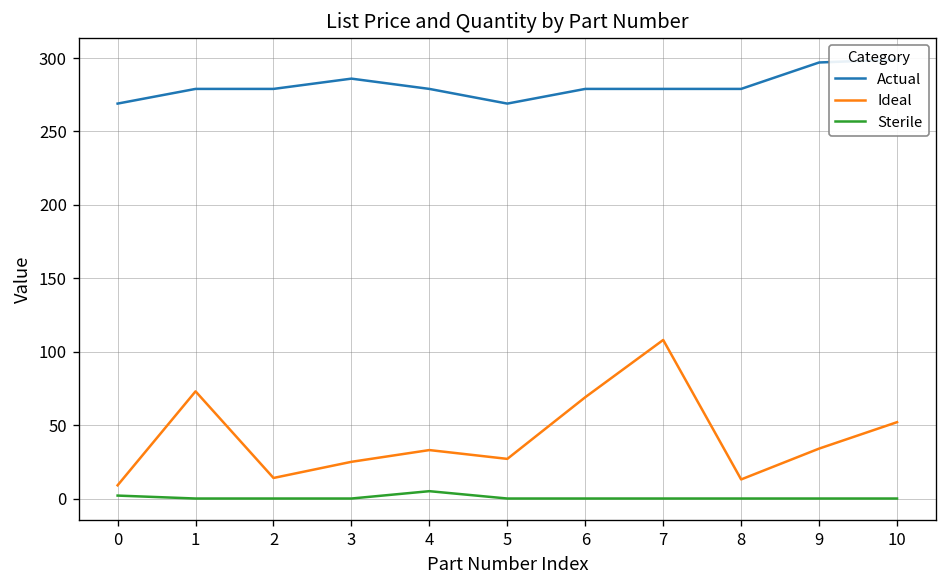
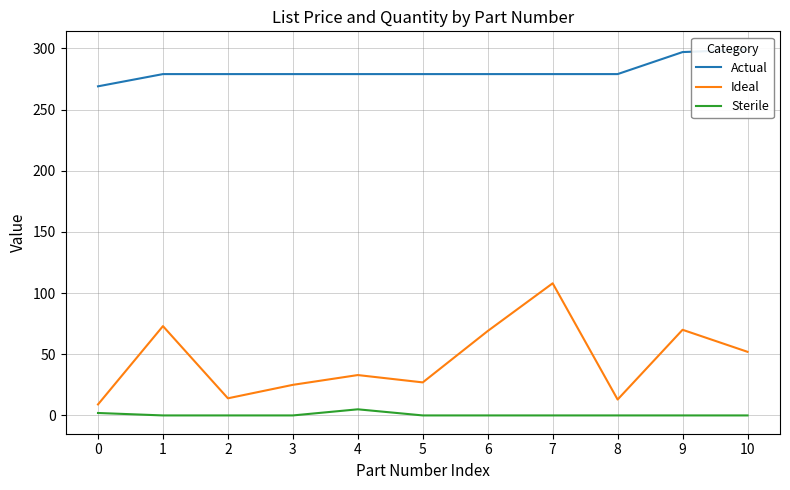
  {
    "Actual": {
      "0": 269,
      "1": 279,
      "2": 279,
-     "3": 286,
+     "3": 279,
      "4": 279,
-     "5": 269,
+     "5": 279,
      "6": 279,
      "7": 279,
      "8": 279,
      "9": 297
    },
    "Ideal": {
      "0": 9,
      "1": 73,
      "2": 14,
      "3": 25,
      "4": 33,
      "5": 27,
      "6": 69,
      "7": 108,
      "8": 13,
-     "9": 34,
+     "9": 70,
      "10": 52
    },
    "Sterile": {
      "0": 2,
      "1": 0,
      "2": 0,
      "3": 0,
      "4": 5,
      "5": 0,
      "6": 0,
      "7": 0,
      "8": 0,
      "9": 0,
      "10": 0
    }
  }
